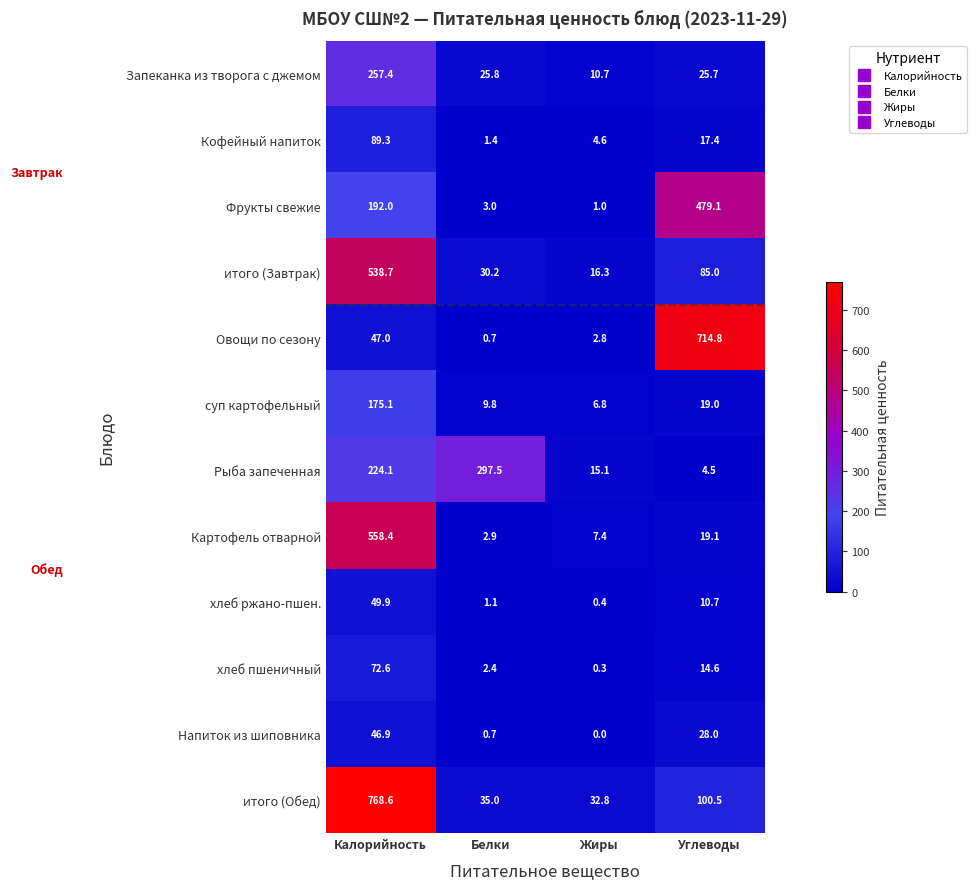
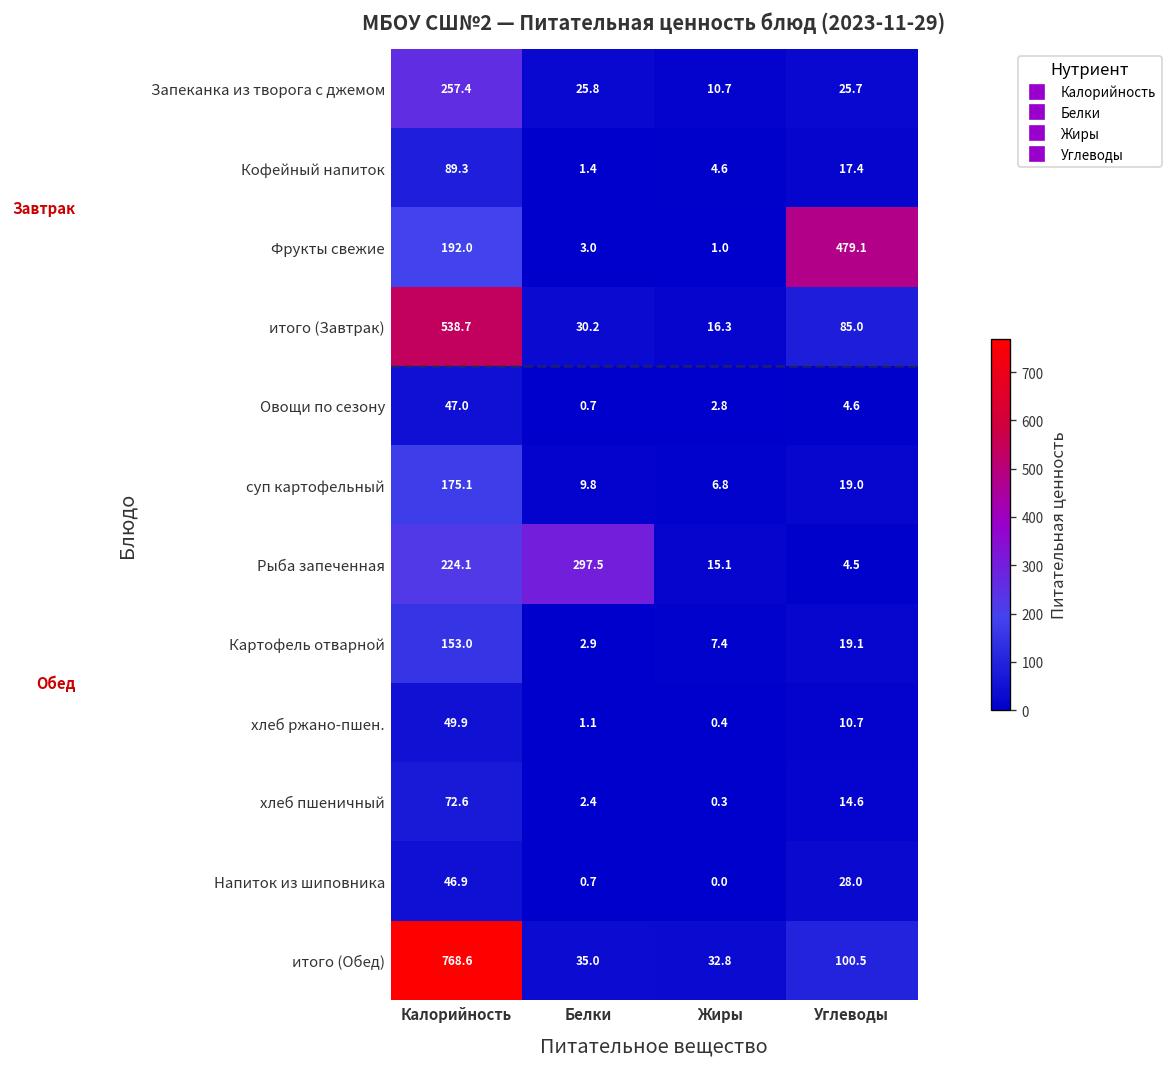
  {
    "Запеканка из творога с джемом": {
      "Калорийность": 257.4,
      "Белки": 25.8,
      "Жиры": 10.7,
      "Углеводы": 25.7
    },
    "Кофейный напиток": {
      "Калорийность": 89.3,
      "Белки": 1.4,
      "Жиры": 4.6,
      "Углеводы": 17.4
    },
    "Фрукты свежие": {
      "Калорийность": 192.0,
      "Белки": 3.0,
      "Жиры": 1.0,
      "Углеводы": 479.1
    },
    "итого (Завтрак)": {
      "Калорийность": 538.7,
      "Белки": 30.2,
      "Жиры": 16.3,
      "Углеводы": 85.0
    },
    "Овощи по сезону": {
      "Калорийность": 47.0,
      "Белки": 0.7,
      "Жиры": 2.8,
-     "Углеводы": 714.8
+     "Углеводы": 4.6
    },
    "суп картофельный": {
      "Калорийность": 175.1,
      "Белки": 9.8,
      "Жиры": 6.8,
      "Углеводы": 19.0
    },
    "Рыба запеченная": {
      "Калорийность": 224.1,
      "Белки": 297.5,
      "Жиры": 15.1,
      "Углеводы": 4.5
    },
    "Картофель отварной": {
-     "Калорийность": 558.4,
+     "Калорийность": 153.0,
      "Белки": 2.9,
      "Жиры": 7.4,
      "Углеводы": 19.1
    },
    "хлеб ржано-пшен.": {
      "Калорийность": 49.9,
      "Белки": 1.1,
      "Жиры": 0.4,
      "Углеводы": 10.7
    },
    "хлеб пшеничный": {
      "Калорийность": 72.6,
      "Белки": 2.4,
      "Жиры": 0.3,
      "Углеводы": 14.6
    },
    "Напиток из шиповника": {
      "Калорийность": 46.9,
      "Белки": 0.7,
      "Жиры": 0.0,
      "Углеводы": 28.0
    },
    "итого (Обед)": {
      "Калорийность": 768.6,
      "Белки": 35.0,
      "Жиры": 32.8,
      "Углеводы": 100.5
    }
  }
